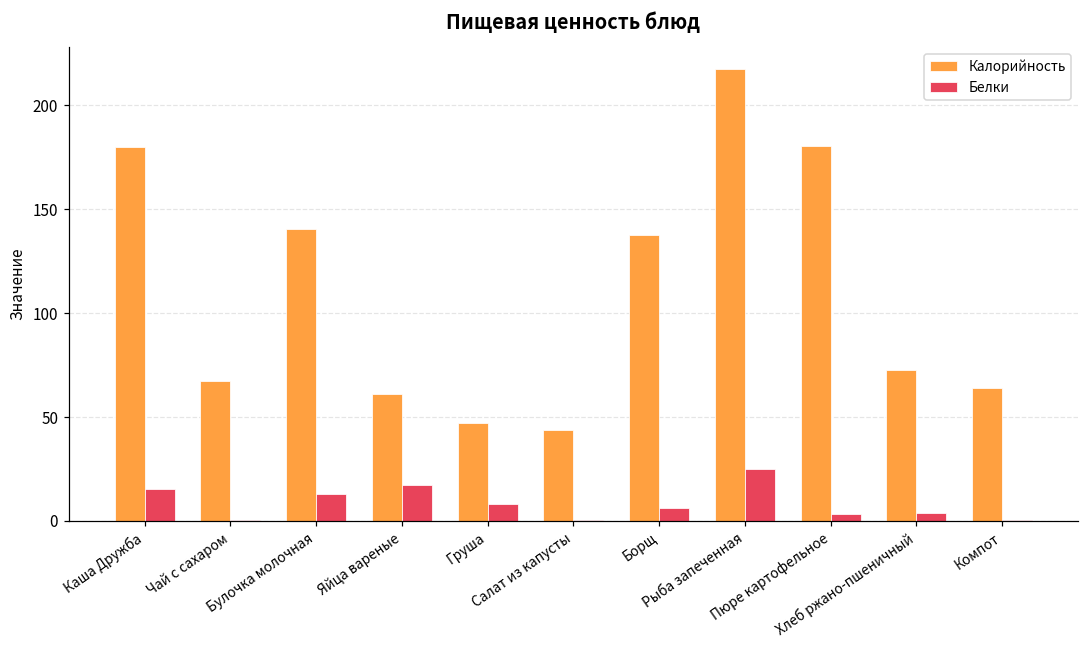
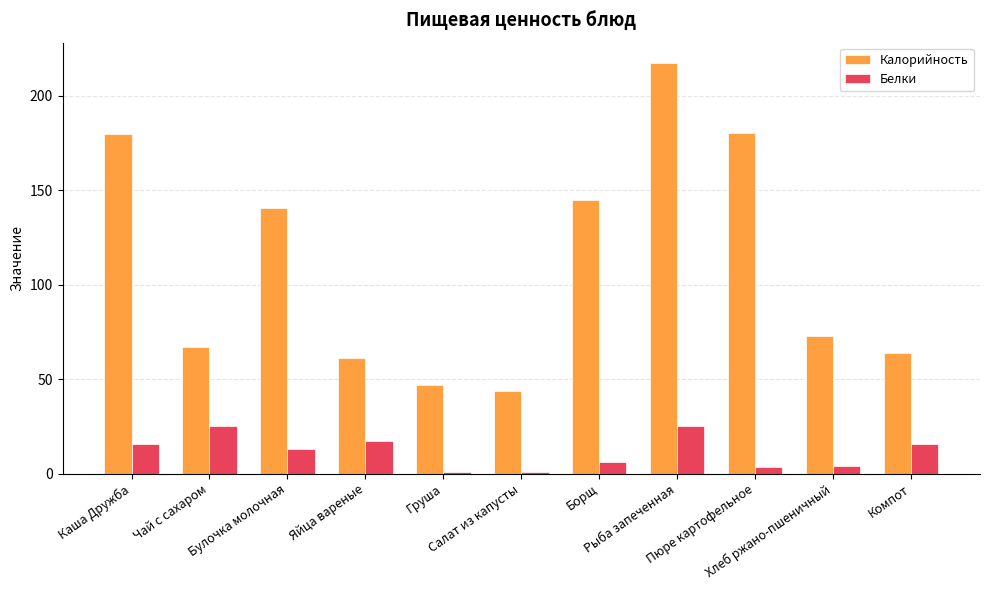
  {
    "Калорийность": {
      "Каша Дружба": 180,
      "Чай с сахаром": 67,
      "Булочка молочная": 141,
      "Яйца вареные": 61,
      "Груша": 47,
      "Салат из капусты": 44,
-     "Борщ": 138,
+     "Борщ": 145,
      "Рыба запеченная": 217,
      "Пюре картофельное": 180,
      "Хлеб ржано-пшеничный": 73,
      "Компот": 64
    },
    "Белки": {
      "Каша Дружба": 16,
-     "Чай с сахаром": 0,
+     "Чай с сахаром": 25,
      "Булочка молочная": 13,
      "Яйца вареные": 17,
-     "Груша": 8,
+     "Груша": 1,
      "Борщ": 6,
      "Рыба запеченная": 25,
      "Пюре картофельное": 3,
      "Хлеб ржано-пшеничный": 4,
-     "Компот": 0
+     "Компот": 15
    }
  }
